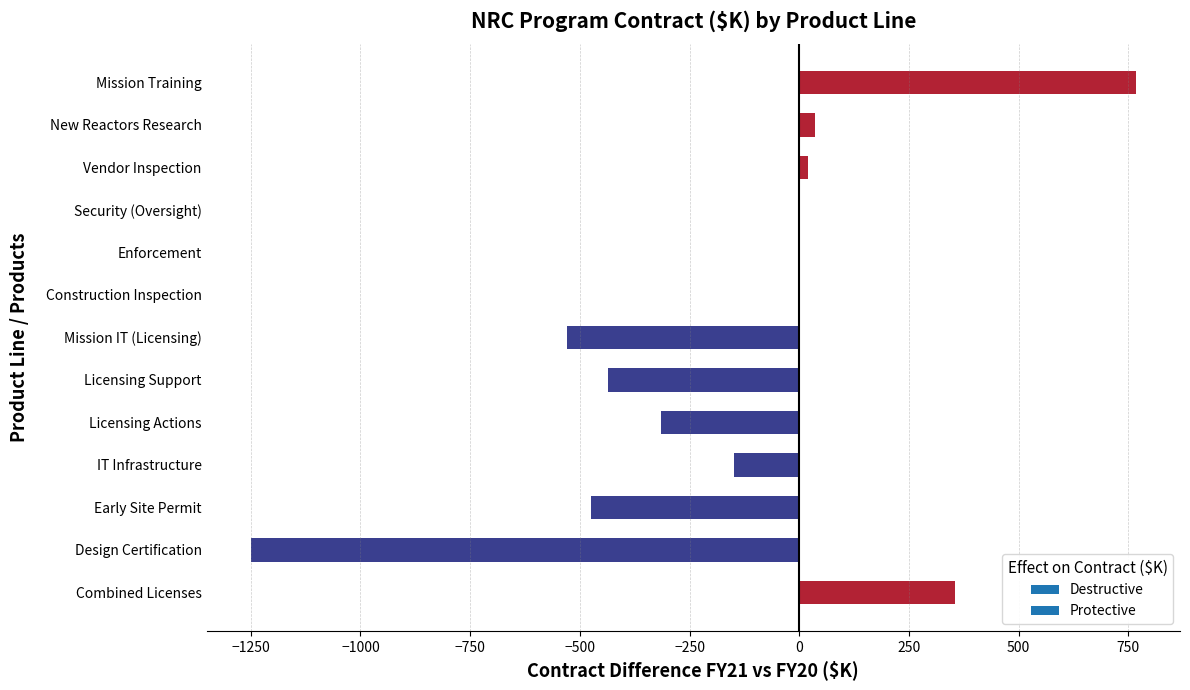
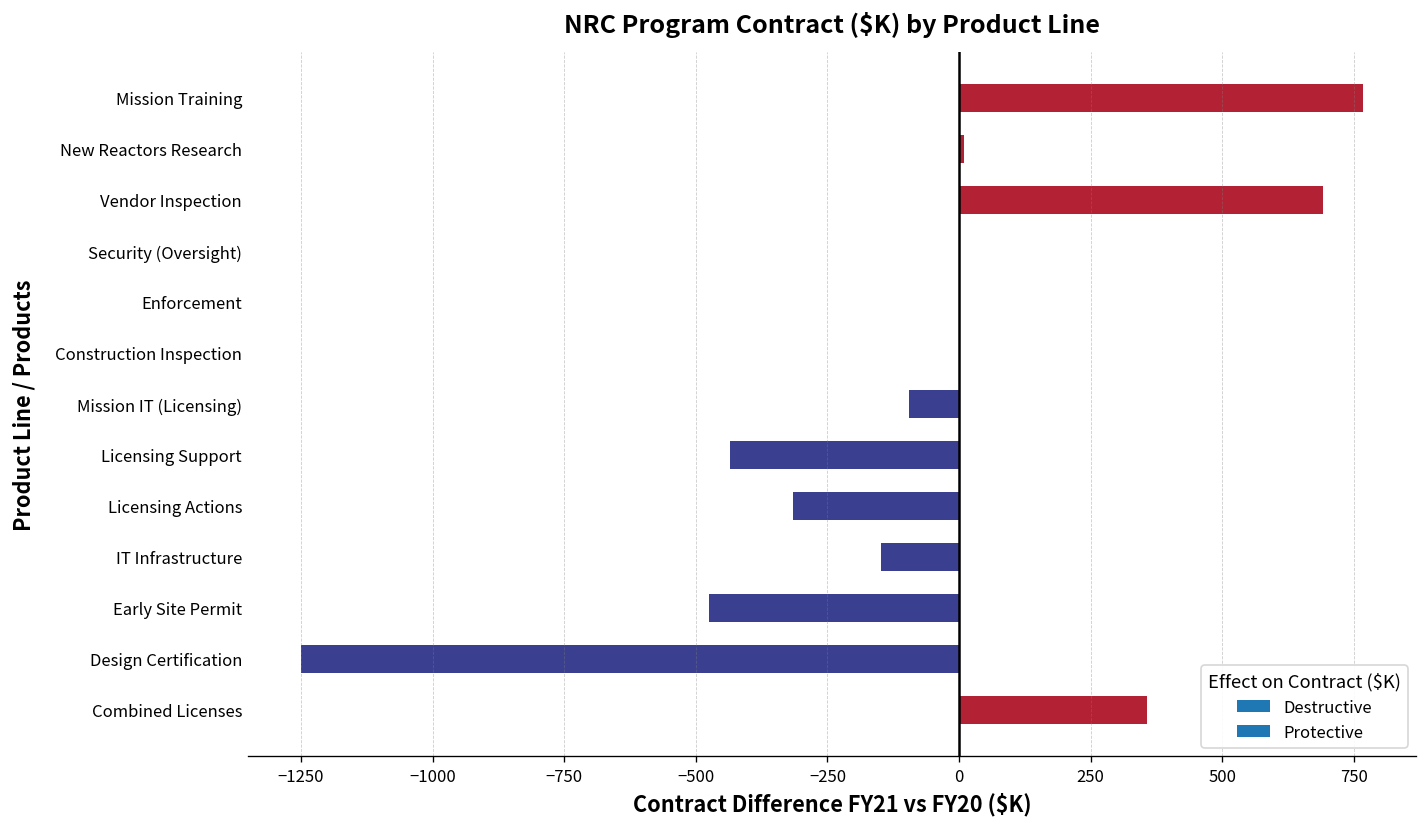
  {
    "Mission Training": 770,
-   "New Reactors Research": 40,
-   "Vendor Inspection": 20,
+   "New Reactors Research": 10,
+   "Vendor Inspection": 690,
    "Security (Oversight)": 0,
    "Enforcement": 0,
    "Construction Inspection": 0,
-   "Mission IT (Licensing)": -530,
+   "Mission IT (Licensing)": -100,
    "Licensing Support": -440,
    "Licensing Actions": -320,
    "IT Infrastructure": -150,
    "Early Site Permit": -480,
    "Design Certification": -1250,
    "Combined Licenses": 360
  }
